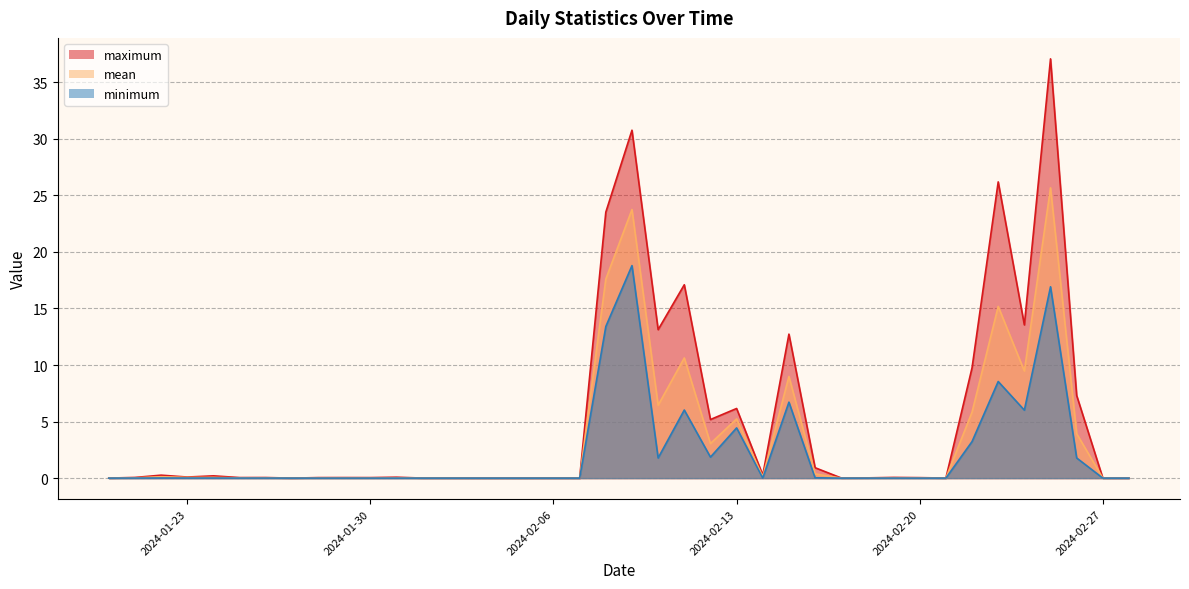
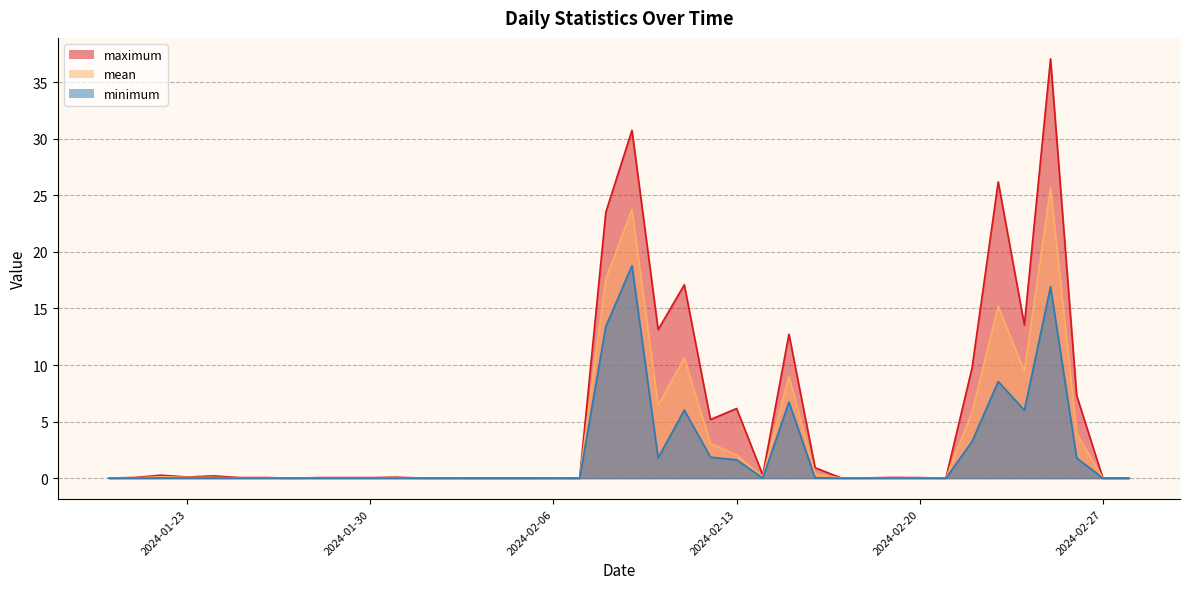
  {
    "maximum": {
      "2024-02-13": 6.2
    },
    "mean": {
-     "2024-02-13": 5.2
+     "2024-02-13": 2.0
    },
    "minimum": {
-     "2024-02-13": 4.4
+     "2024-02-13": 1.6
    }
  }
